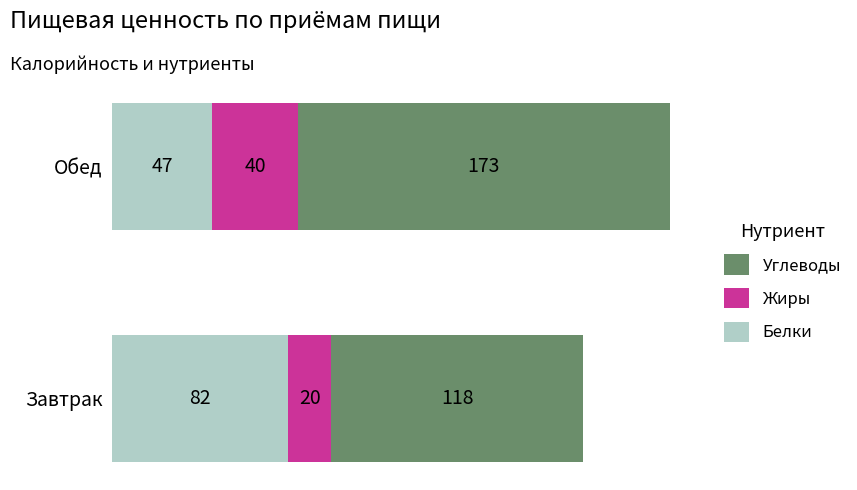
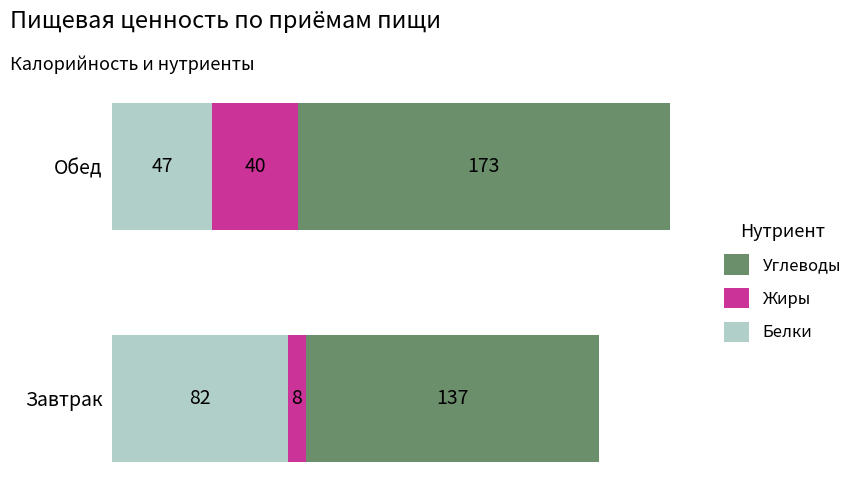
  {
    "Белки": {
      "Обед": 47,
      "Завтрак": 82
    },
    "Жиры": {
      "Обед": 40,
-     "Завтрак": 20
+     "Завтрак": 8
    },
    "Углеводы": {
      "Обед": 173,
-     "Завтрак": 118
+     "Завтрак": 137
    }
  }
